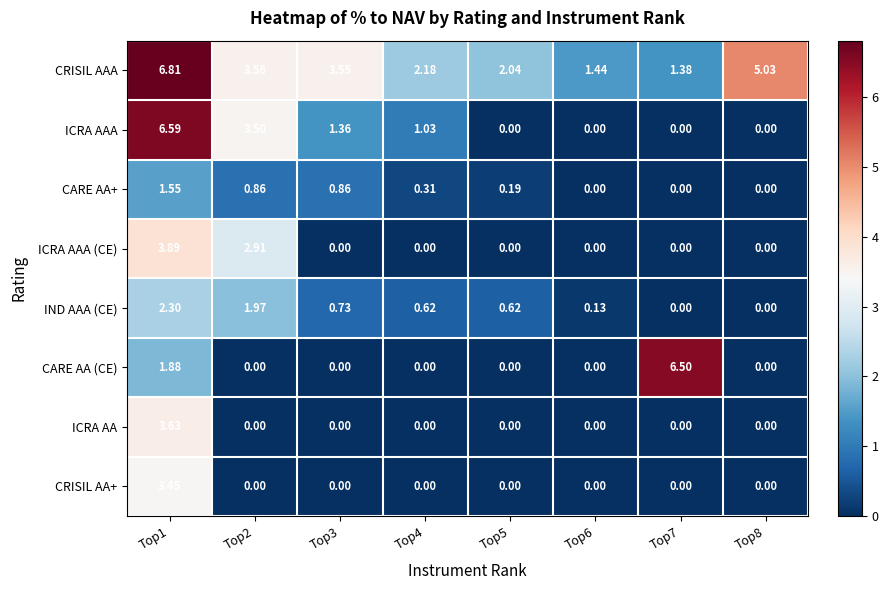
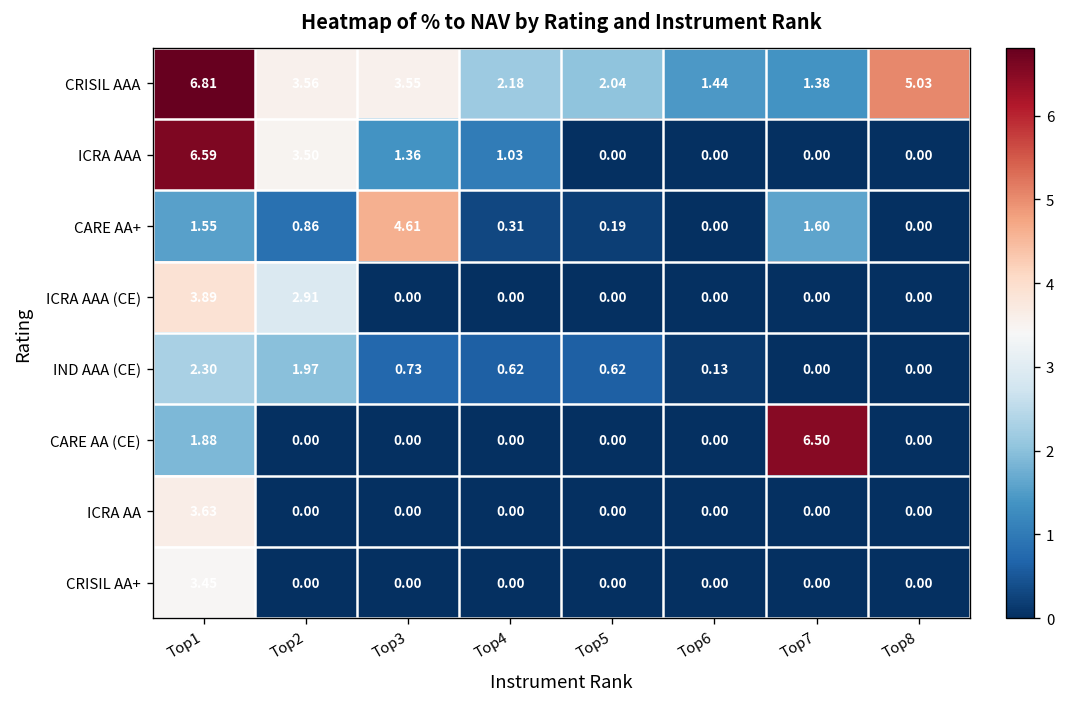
  {
    "CRISIL AAA": {
      "Top1": 6.81,
      "Top4": 2.18,
      "Top5": 2.04,
      "Top6": 1.44,
      "Top7": 1.38,
      "Top8": 5.03
    },
    "ICRA AAA": {
      "Top1": 6.59,
      "Top3": 1.36,
      "Top4": 1.03,
      "Top5": 0.00,
      "Top6": 0.00,
      "Top7": 0.00,
      "Top8": 0.00
    },
    "CARE AA+": {
      "Top1": 1.55,
      "Top2": 0.86,
-     "Top3": 0.86,
+     "Top3": 4.61,
      "Top4": 0.31,
      "Top5": 0.19,
      "Top6": 0.00,
-     "Top7": 0.00,
+     "Top7": 1.60,
      "Top8": 0.00
    },
    "ICRA AAA (CE)": {
      "Top3": 0.00,
      "Top4": 0.00,
      "Top5": 0.00,
      "Top6": 0.00,
      "Top7": 0.00,
      "Top8": 0.00
    },
    "IND AAA (CE)": {
      "Top1": 2.30,
      "Top2": 1.97,
      "Top3": 0.73,
      "Top4": 0.62,
      "Top5": 0.62,
      "Top6": 0.13,
      "Top7": 0.00,
      "Top8": 0.00
    },
    "CARE AA (CE)": {
      "Top1": 1.88,
      "Top2": 0.00,
      "Top3": 0.00,
      "Top4": 0.00,
      "Top5": 0.00,
      "Top6": 0.00,
      "Top7": 6.50,
      "Top8": 0.00
    },
    "ICRA AA": {
      "Top2": 0.00,
      "Top3": 0.00,
      "Top4": 0.00,
      "Top5": 0.00,
      "Top6": 0.00,
      "Top7": 0.00,
      "Top8": 0.00
    },
    "CRISIL AA+": {
      "Top2": 0.00,
      "Top3": 0.00,
      "Top4": 0.00,
      "Top5": 0.00,
      "Top6": 0.00,
      "Top7": 0.00,
      "Top8": 0.00
    }
  }
